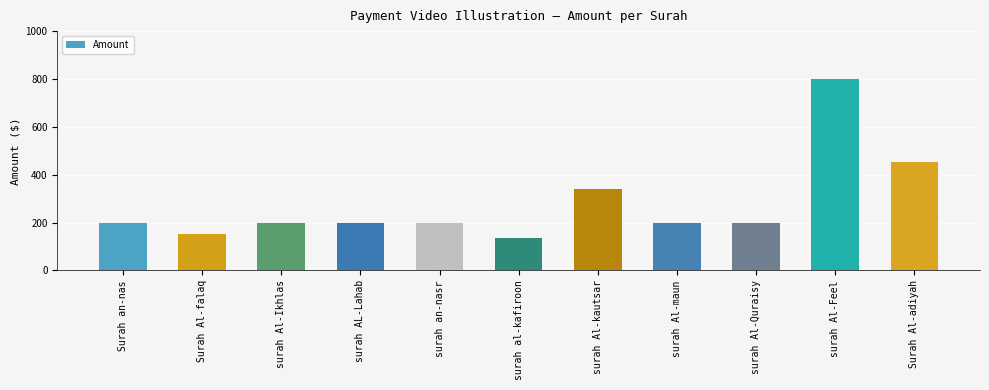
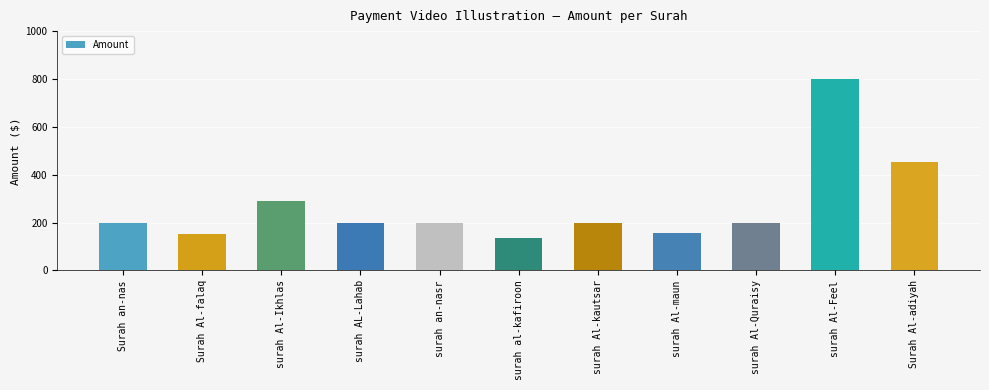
  {
    "Surah an-nas": 200,
    "Surah Al-falaq": 150,
-   "surah Al-Ikhlas": 200,
+   "surah Al-Ikhlas": 290,
    "surah AL-Lahab": 200,
    "surah an-nasr": 200,
    "surah al-kafiroon": 140,
-   "surah Al-kautsar": 340,
-   "surah Al-maun": 200,
+   "surah Al-kautsar": 200,
+   "surah Al-maun": 160,
    "surah Al-Quraisy": 200,
    "surah Al-Feel": 800,
    "Surah Al-adiyah": 450
  }
